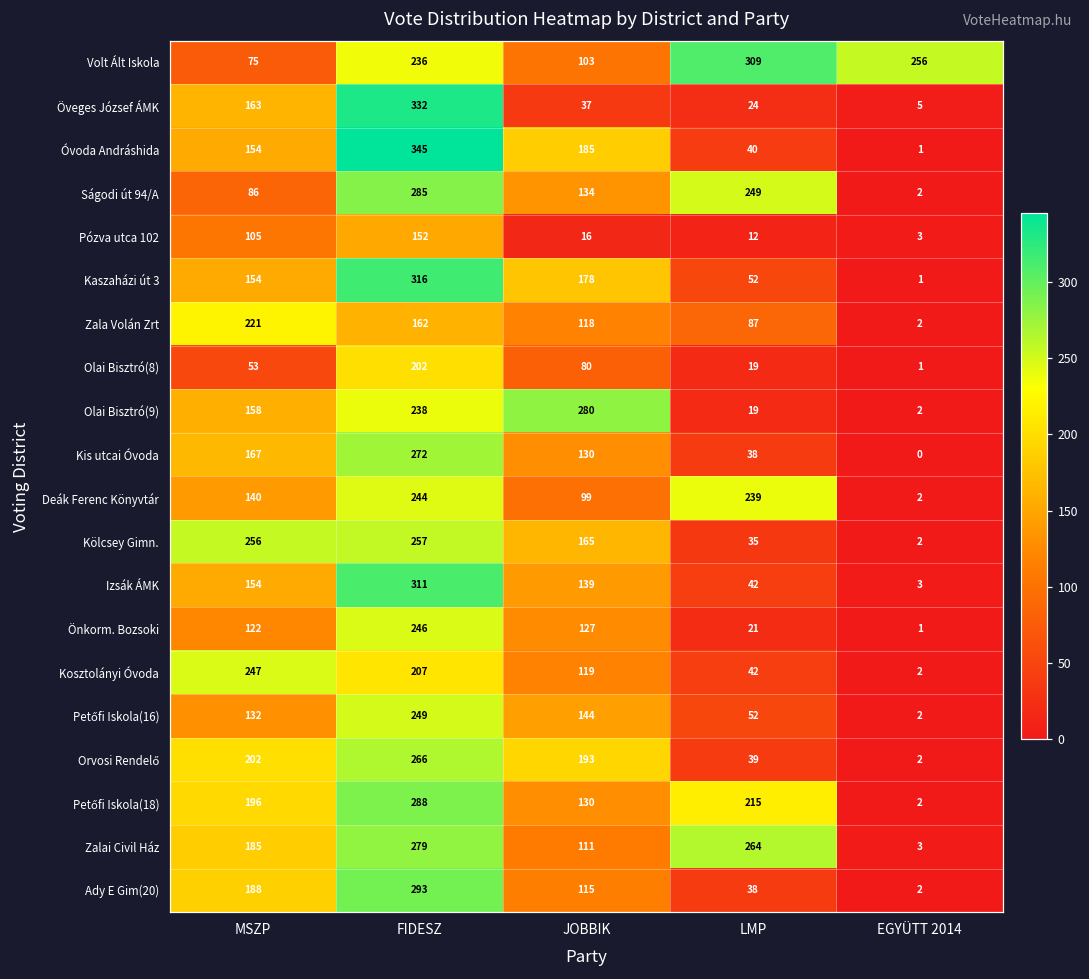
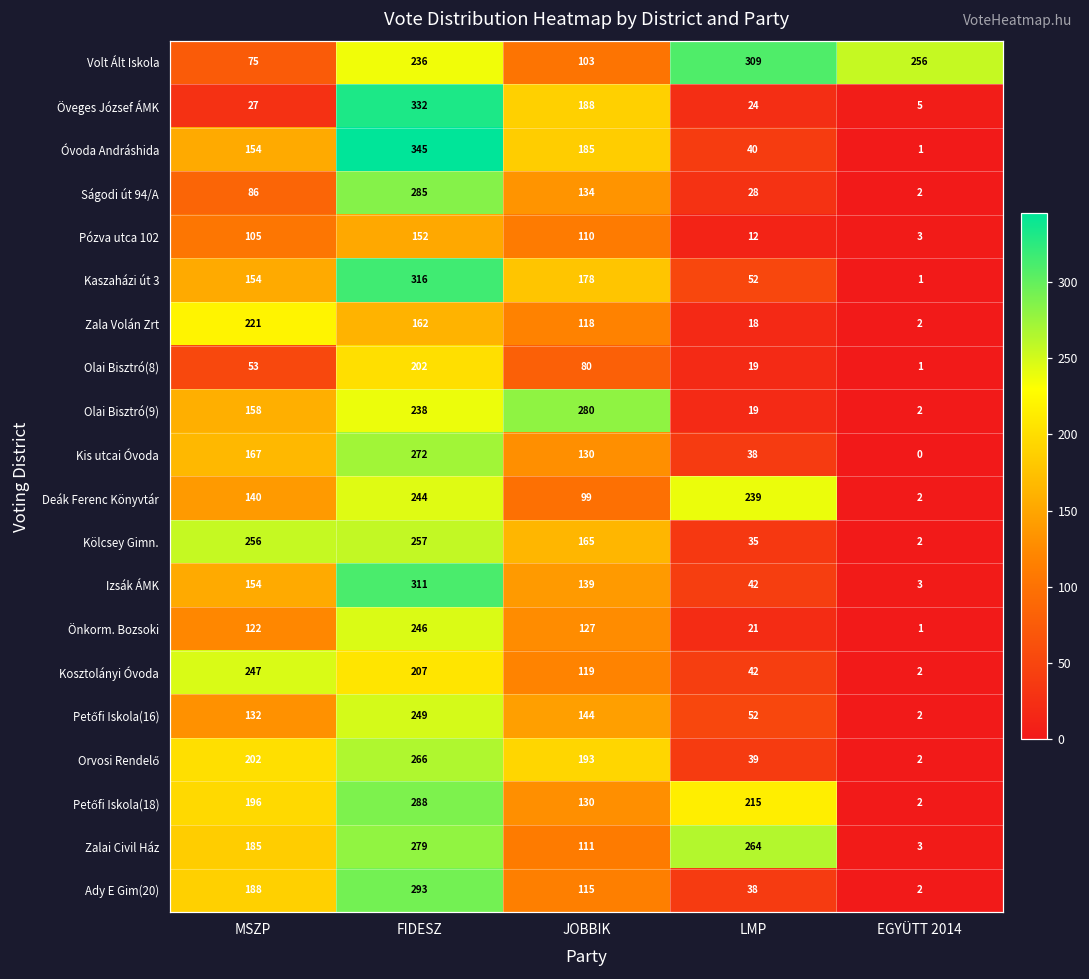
  {
    "Volt Ált Iskola": {
      "MSZP": 75,
      "FIDESZ": 236,
      "JOBBIK": 103,
      "LMP": 309,
      "EGYÜTT 2014": 256
    },
    "Öveges József ÁMK": {
-     "MSZP": 163,
+     "MSZP": 27,
      "FIDESZ": 332,
-     "JOBBIK": 37,
+     "JOBBIK": 188,
      "LMP": 24,
      "EGYÜTT 2014": 5
    },
    "Óvoda Andráshida": {
      "MSZP": 154,
      "FIDESZ": 345,
      "JOBBIK": 185,
      "LMP": 40,
      "EGYÜTT 2014": 1
    },
    "Ságodi út 94/A": {
      "MSZP": 86,
      "FIDESZ": 285,
      "JOBBIK": 134,
-     "LMP": 249,
+     "LMP": 28,
      "EGYÜTT 2014": 2
    },
    "Pózva utca 102": {
      "MSZP": 105,
      "FIDESZ": 152,
-     "JOBBIK": 16,
+     "JOBBIK": 110,
      "LMP": 12,
      "EGYÜTT 2014": 3
    },
    "Kaszaházi út 3": {
      "MSZP": 154,
      "FIDESZ": 316,
      "JOBBIK": 178,
      "LMP": 52,
      "EGYÜTT 2014": 1
    },
    "Zala Volán Zrt": {
      "MSZP": 221,
      "FIDESZ": 162,
      "JOBBIK": 118,
-     "LMP": 87,
+     "LMP": 18,
      "EGYÜTT 2014": 2
    },
    "Olai Bisztró(8)": {
      "MSZP": 53,
      "FIDESZ": 202,
      "JOBBIK": 80,
      "LMP": 19,
      "EGYÜTT 2014": 1
    },
    "Olai Bisztró(9)": {
      "MSZP": 158,
      "FIDESZ": 238,
      "JOBBIK": 280,
      "LMP": 19,
      "EGYÜTT 2014": 2
    },
    "Kis utcai Óvoda": {
      "MSZP": 167,
      "FIDESZ": 272,
      "JOBBIK": 130,
      "LMP": 38,
      "EGYÜTT 2014": 0
    },
    "Deák Ferenc Könyvtár": {
      "MSZP": 140,
      "FIDESZ": 244,
      "JOBBIK": 99,
      "LMP": 239,
      "EGYÜTT 2014": 2
    },
    "Kölcsey Gimn.": {
      "MSZP": 256,
      "FIDESZ": 257,
      "JOBBIK": 165,
      "LMP": 35,
      "EGYÜTT 2014": 2
    },
    "Izsák ÁMK": {
      "MSZP": 154,
      "FIDESZ": 311,
      "JOBBIK": 139,
      "LMP": 42,
      "EGYÜTT 2014": 3
    },
    "Önkorm. Bozsoki": {
      "MSZP": 122,
      "FIDESZ": 246,
      "JOBBIK": 127,
      "LMP": 21,
      "EGYÜTT 2014": 1
    },
    "Kosztolányi Óvoda": {
      "MSZP": 247,
      "FIDESZ": 207,
      "JOBBIK": 119,
      "LMP": 42,
      "EGYÜTT 2014": 2
    },
    "Petőfi Iskola(16)": {
      "MSZP": 132,
      "FIDESZ": 249,
      "JOBBIK": 144,
      "LMP": 52,
      "EGYÜTT 2014": 2
    },
    "Orvosi Rendelő": {
      "MSZP": 202,
      "FIDESZ": 266,
      "JOBBIK": 193,
      "LMP": 39,
      "EGYÜTT 2014": 2
    },
    "Petőfi Iskola(18)": {
      "MSZP": 196,
      "FIDESZ": 288,
      "JOBBIK": 130,
      "LMP": 215,
      "EGYÜTT 2014": 2
    },
    "Zalai Civil Ház": {
      "MSZP": 185,
      "FIDESZ": 279,
      "JOBBIK": 111,
      "LMP": 264,
      "EGYÜTT 2014": 3
    },
    "Ady E Gim(20)": {
      "MSZP": 188,
      "FIDESZ": 293,
      "JOBBIK": 115,
      "LMP": 38,
      "EGYÜTT 2014": 2
    }
  }
